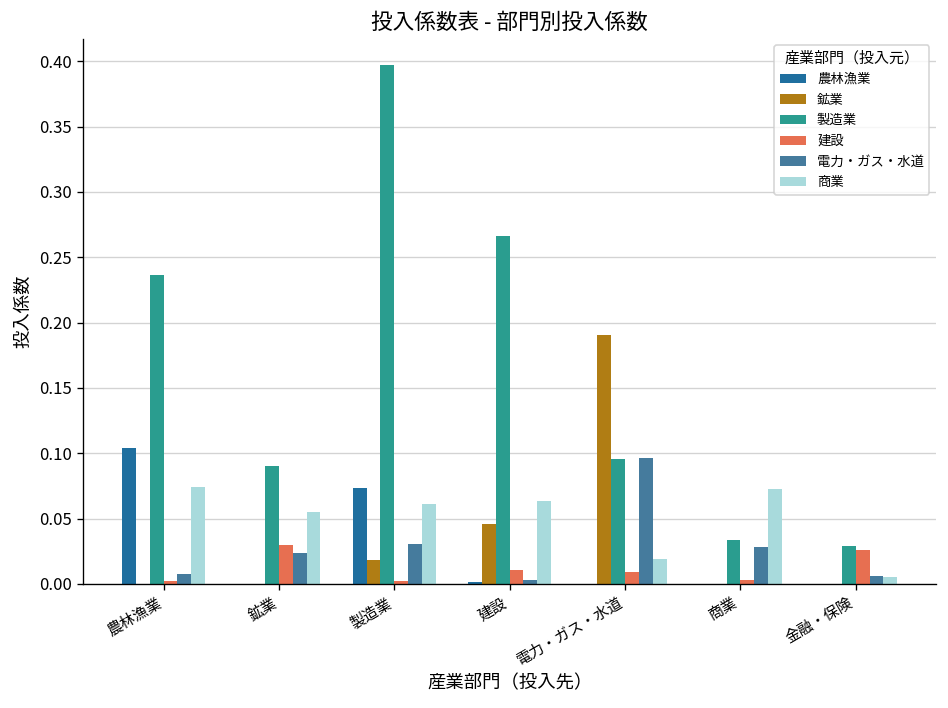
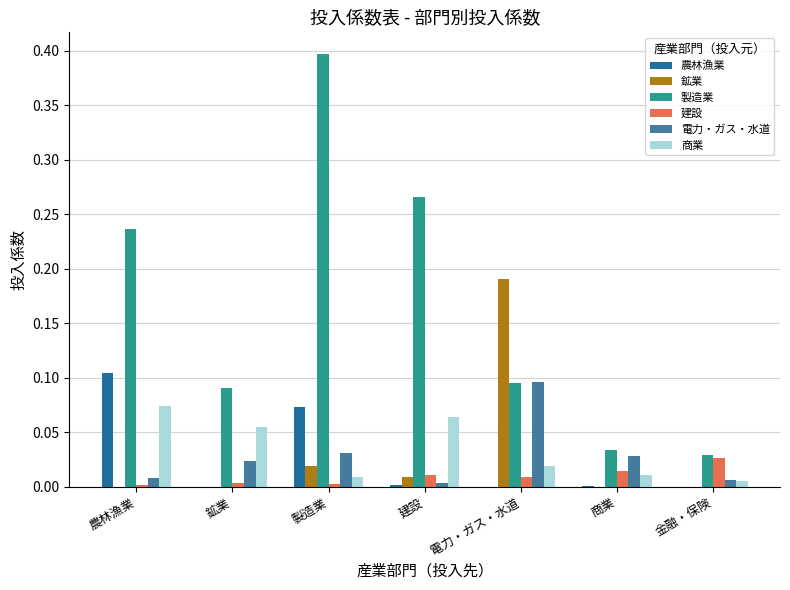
  {
    "鉱業": {
      "製造業": 0.019,
-     "建設": 0.046,
+     "建設": 0.008,
      "電力・ガス・水道": 0.191
    },
    "建設": {
-     "鉱業": 0.029,
+     "鉱業": 0.004,
      "製造業": 0.003,
      "建設": 0.011,
      "電力・ガス・水道": 0.009,
-     "商業": 0.003,
+     "商業": 0.014,
      "金融・保険": 0.026
    },
    "商業": {
      "農林漁業": 0.074,
      "鉱業": 0.055,
-     "製造業": 0.061,
+     "製造業": 0.009,
      "建設": 0.064,
      "電力・ガス・水道": 0.019,
-     "商業": 0.073,
+     "商業": 0.011,
      "金融・保険": 0.005
    }
  }
